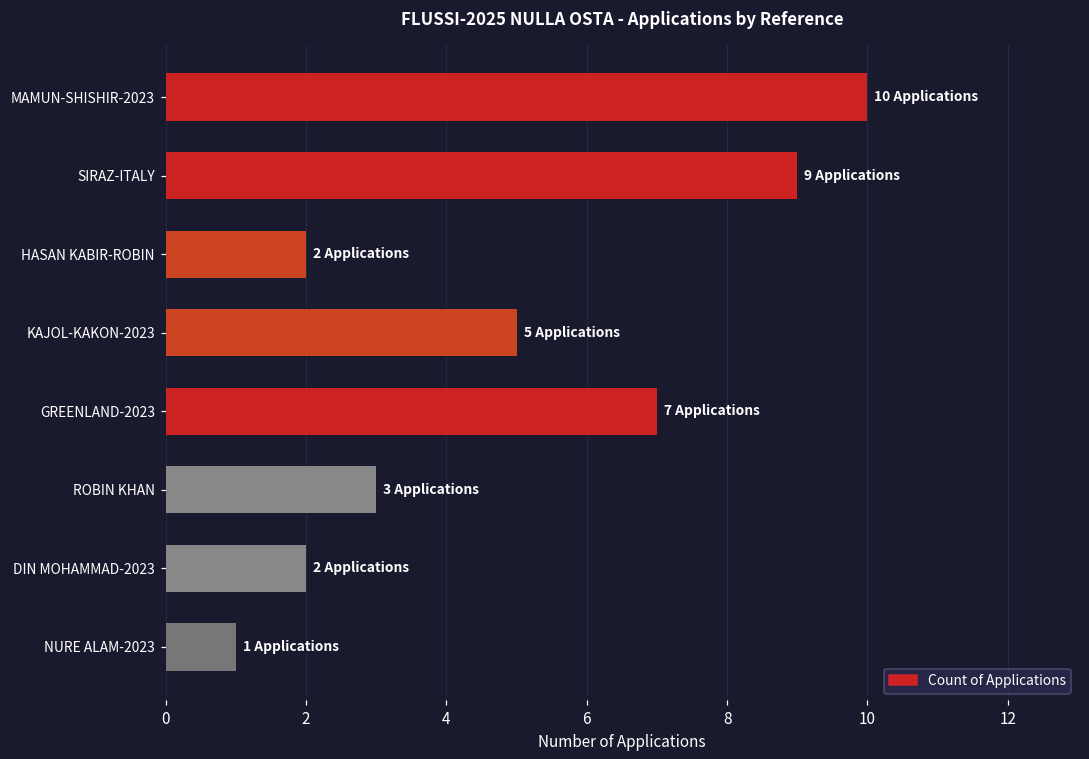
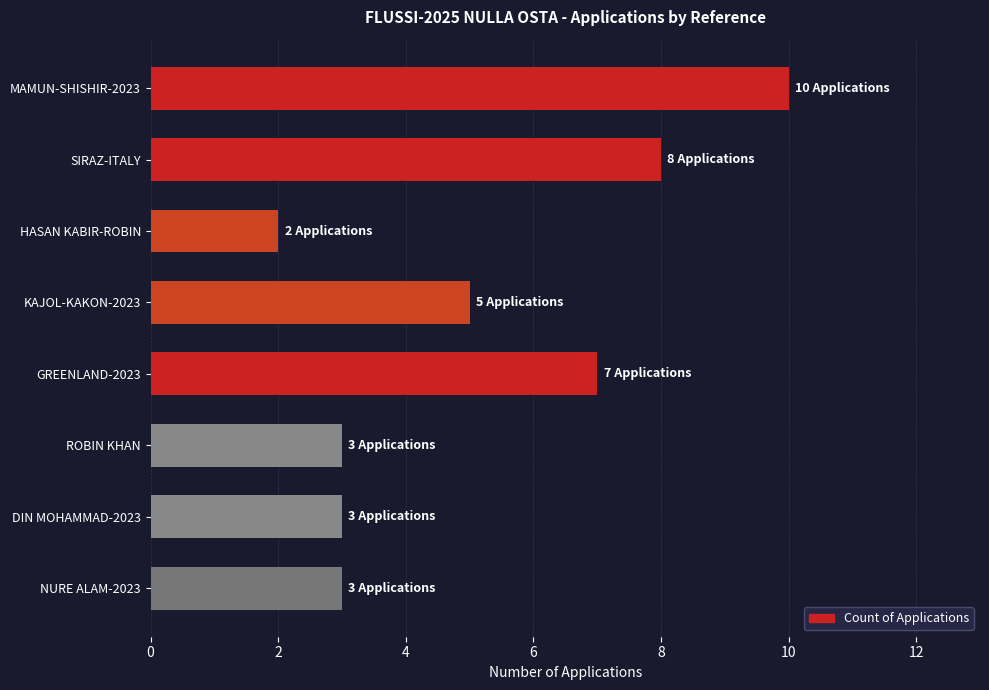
  {
    "MAMUN-SHISHIR-2023": 10,
-   "SIRAZ-ITALY": 9,
+   "SIRAZ-ITALY": 8,
    "HASAN KABIR-ROBIN": 2,
    "KAJOL-KAKON-2023": 5,
    "GREENLAND-2023": 7,
    "ROBIN KHAN": 3,
-   "DIN MOHAMMAD-2023": 2,
-   "NURE ALAM-2023": 1
+   "DIN MOHAMMAD-2023": 3,
+   "NURE ALAM-2023": 3
  }
